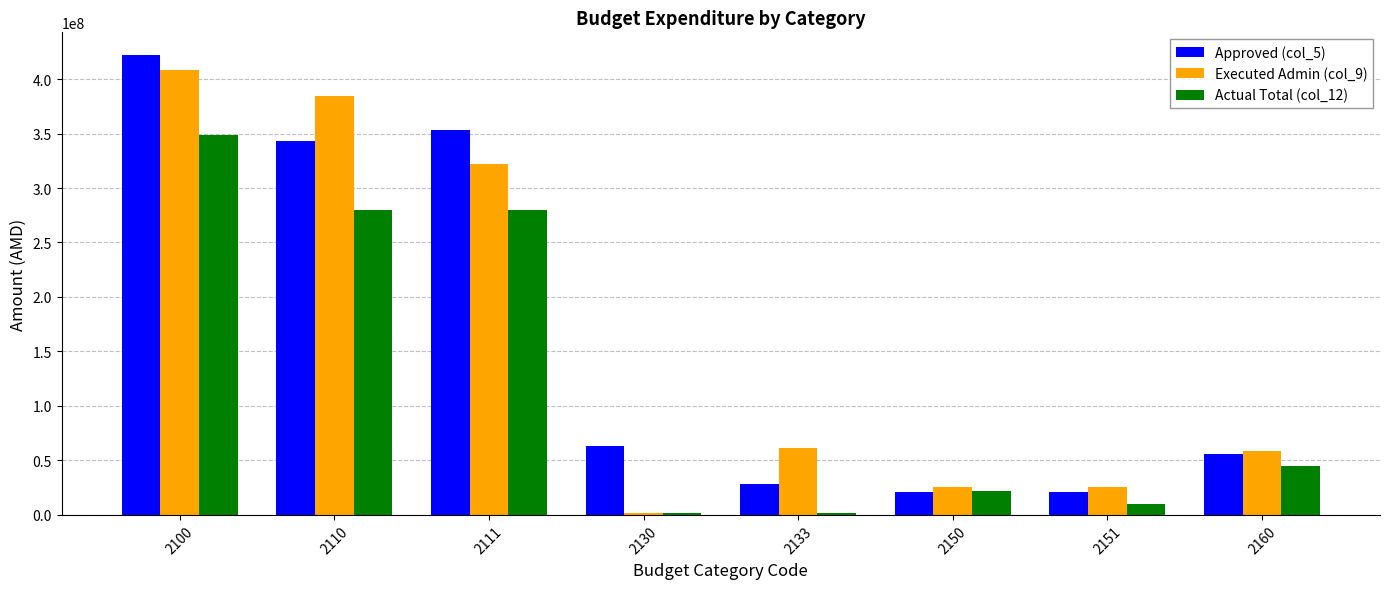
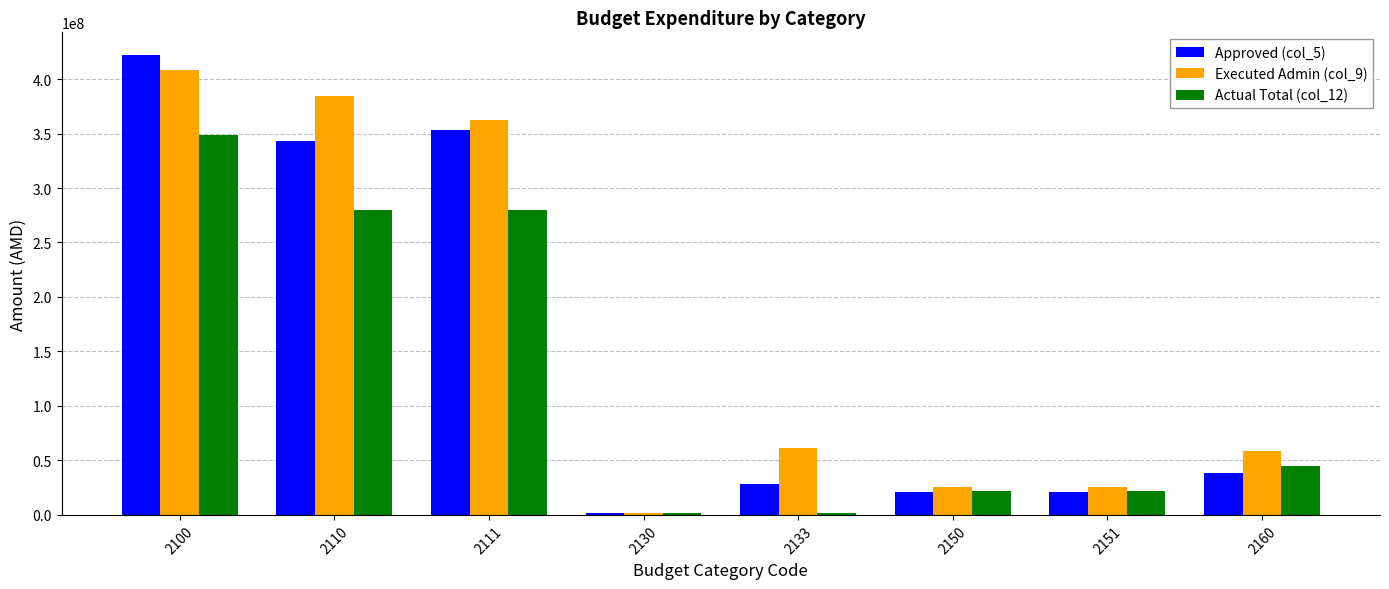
  {
    "Approved (col_5)": {
      "2100": 422000000,
      "2110": 343000000,
      "2111": 353000000,
-     "2130": 63000000,
+     "2130": 2000000,
      "2133": 29000000,
      "2150": 21000000,
      "2151": 21000000,
-     "2160": 56000000
+     "2160": 39000000
    },
    "Executed Admin (col_9)": {
      "2100": 408000000,
      "2110": 384000000,
-     "2111": 322000000,
+     "2111": 362000000,
      "2133": 61000000,
      "2150": 26000000,
      "2151": 26000000,
      "2160": 59000000
    },
    "Actual Total (col_12)": {
      "2100": 349000000,
      "2110": 280000000,
      "2111": 280000000,
      "2150": 22000000,
-     "2151": 10000000,
+     "2151": 22000000,
      "2160": 45000000
    }
  }
